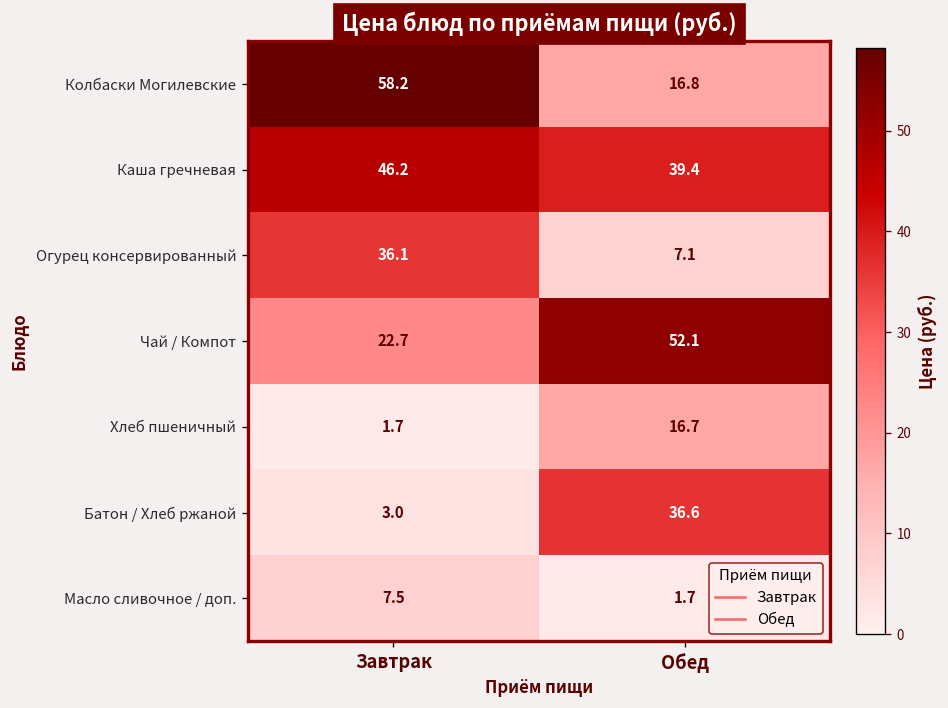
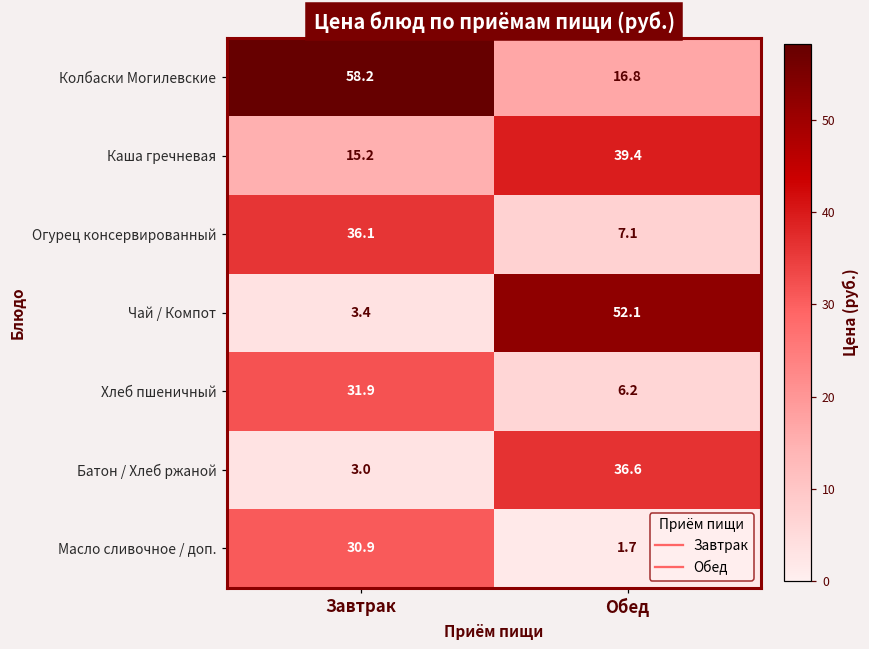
  {
    "Колбаски Могилевские": {
      "Завтрак": 58.2,
      "Обед": 16.8
    },
    "Каша гречневая": {
-     "Завтрак": 46.2,
+     "Завтрак": 15.2,
      "Обед": 39.4
    },
    "Огурец консервированный": {
      "Завтрак": 36.1,
      "Обед": 7.1
    },
    "Чай / Компот": {
-     "Завтрак": 22.7,
+     "Завтрак": 3.4,
      "Обед": 52.1
    },
    "Хлеб пшеничный": {
-     "Завтрак": 1.7,
-     "Обед": 16.7
+     "Завтрак": 31.9,
+     "Обед": 6.2
    },
    "Батон / Хлеб ржаной": {
      "Завтрак": 3.0,
      "Обед": 36.6
    },
    "Масло сливочное / доп.": {
-     "Завтрак": 7.5,
+     "Завтрак": 30.9,
      "Обед": 1.7
    }
  }
